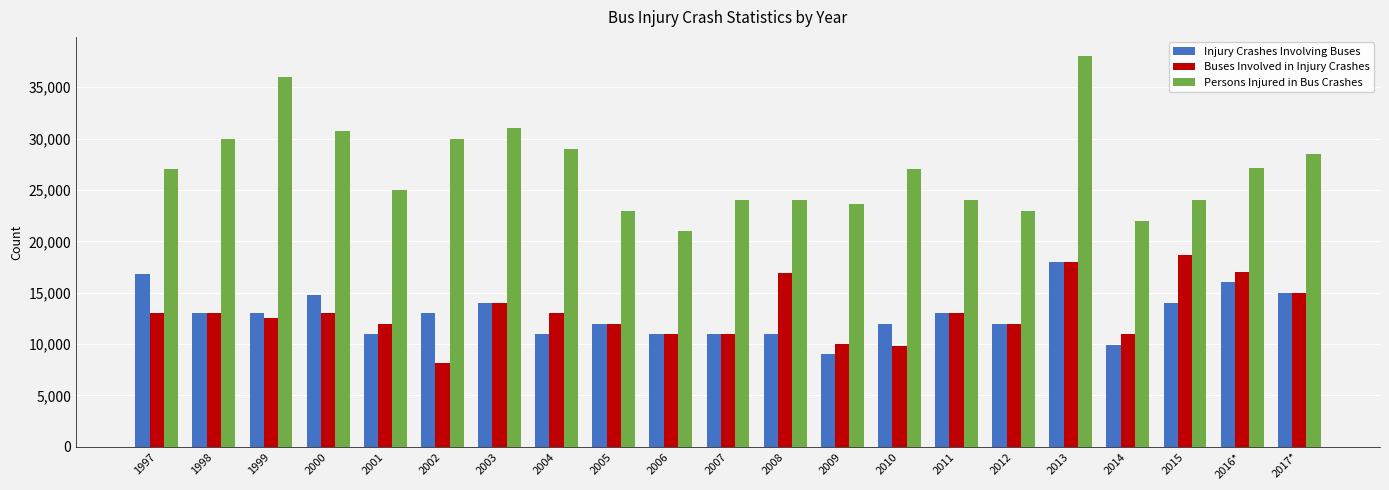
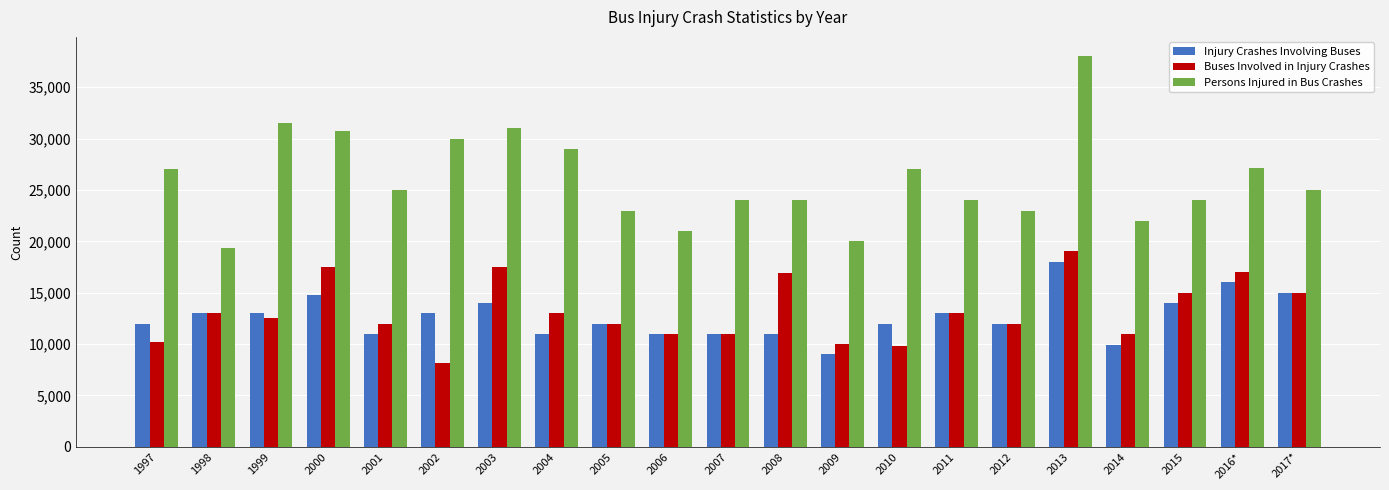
  {
    "Injury Crashes Involving Buses": {
-     "1997": "16,800",
+     "1997": "12,000",
      "1998": "13,000",
      "1999": "13,100",
      "2000": "14,800",
      "2001": "11,000",
      "2002": "13,000",
      "2003": "14,000",
      "2004": "11,000",
      "2005": "12,000",
      "2006": "11,000",
      "2007": "11,000",
      "2008": "11,000",
      "2009": "9,000",
      "2010": "12,000",
      "2011": "13,000",
      "2012": "12,000",
      "2013": "18,000",
      "2014": "9,900",
      "2015": "14,000",
      "2016*": "16,000",
      "2017*": "15,000"
    },
    "Buses Involved in Injury Crashes": {
-     "1997": "13,000",
+     "1997": "10,200",
      "1998": "13,000",
      "1999": "12,500",
-     "2000": "13,000",
+     "2000": "17,500",
      "2001": "12,000",
      "2002": "8,100",
-     "2003": "14,000",
+     "2003": "17,500",
      "2004": "13,000",
      "2005": "12,000",
      "2006": "11,000",
      "2007": "11,000",
      "2008": "16,900",
      "2009": "10,000",
      "2010": "9,800",
      "2011": "13,000",
      "2012": "12,000",
-     "2013": "18,000",
+     "2013": "19,100",
      "2014": "11,000",
-     "2015": "18,600",
+     "2015": "15,000",
      "2016*": "17,000",
      "2017*": "15,000"
    },
    "Persons Injured in Bus Crashes": {
      "1997": "27,000",
-     "1998": "30,000",
-     "1999": "36,000",
+     "1998": "19,400",
+     "1999": "31,500",
      "2000": "30,800",
      "2001": "25,000",
      "2002": "30,000",
      "2003": "31,000",
      "2004": "29,000",
      "2005": "23,000",
      "2006": "21,000",
      "2007": "24,000",
      "2008": "24,000",
-     "2009": "23,600",
+     "2009": "20,000",
      "2010": "27,000",
      "2011": "24,000",
      "2012": "23,000",
      "2013": "38,000",
      "2014": "22,000",
      "2015": "24,000",
      "2016*": "27,100",
-     "2017*": "28,500"
+     "2017*": "25,000"
    }
  }
